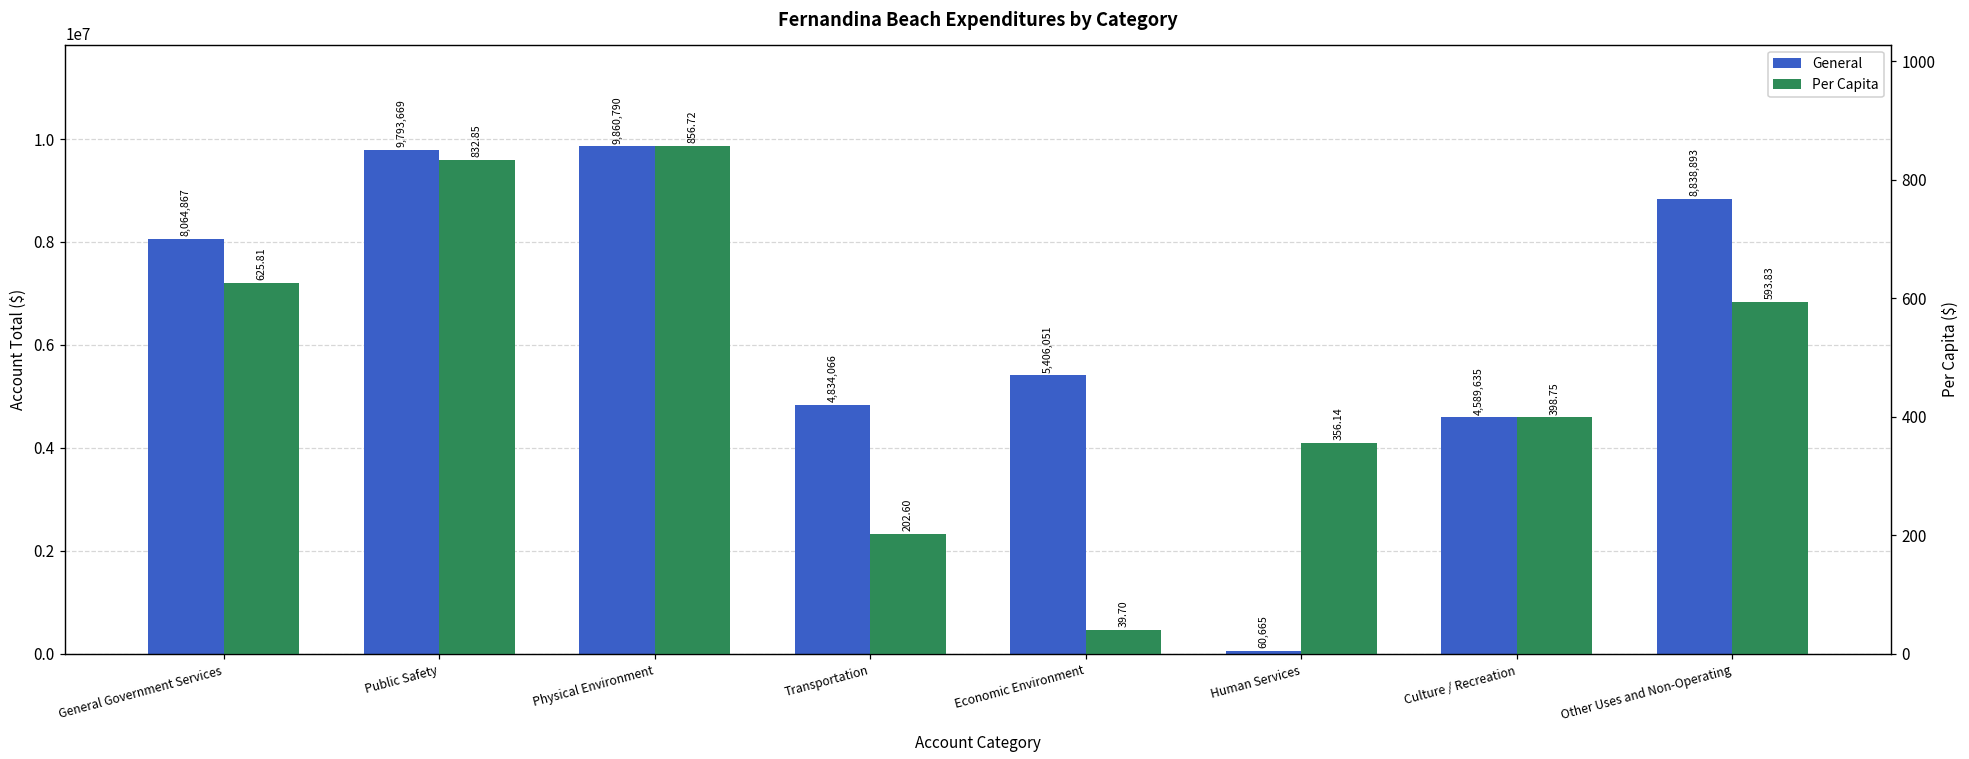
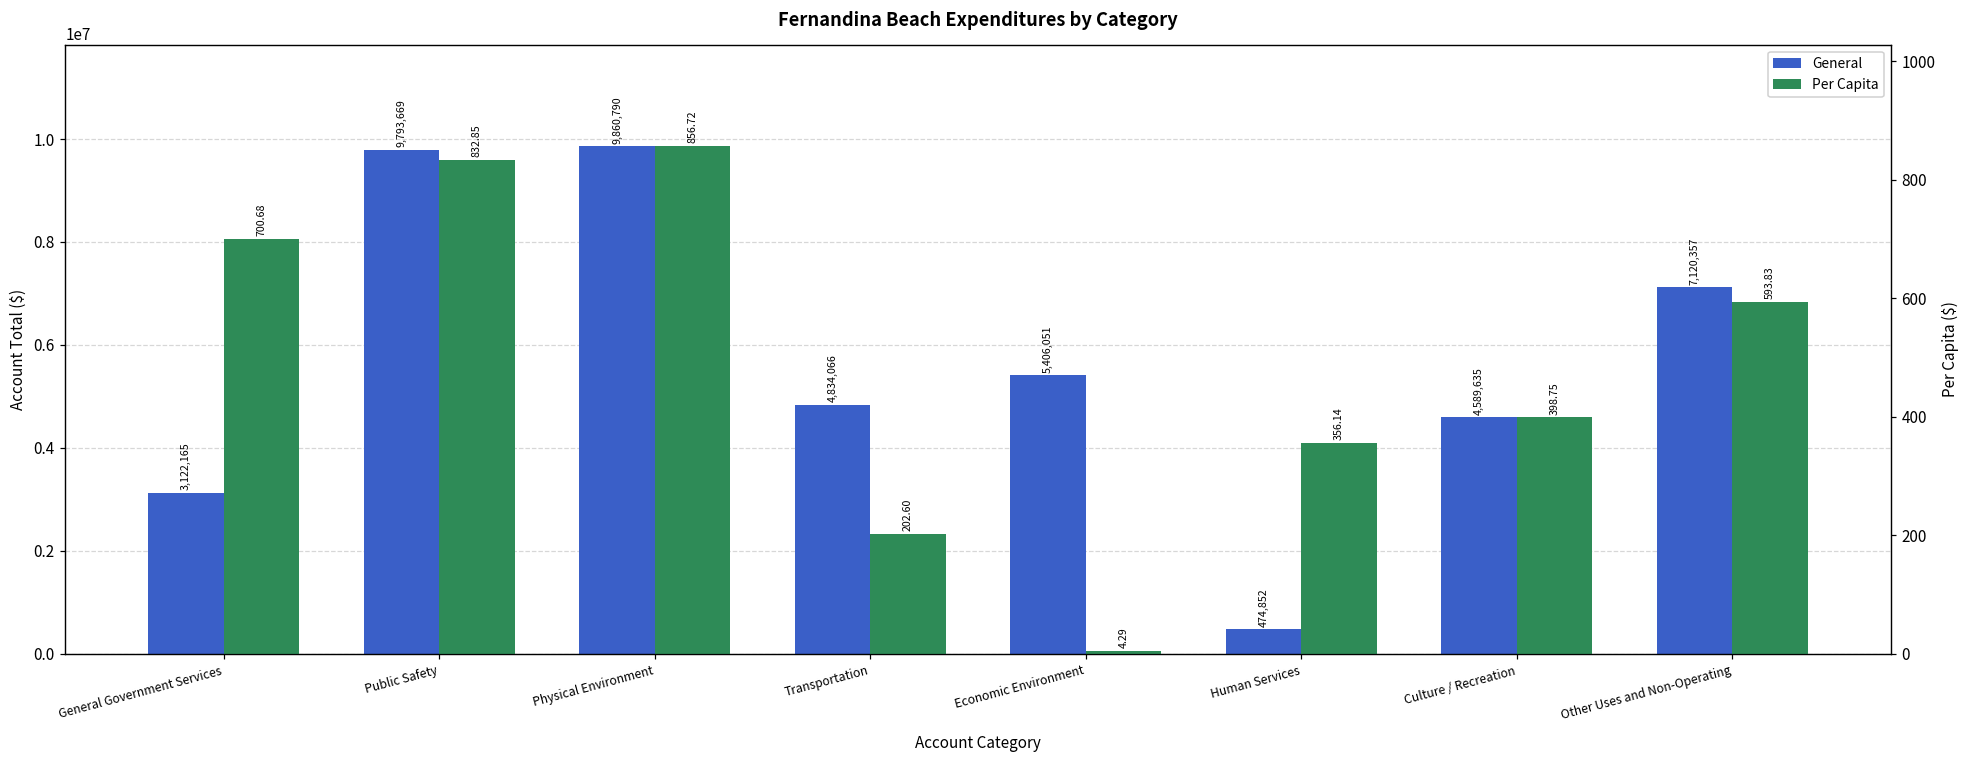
  {
    "General": {
-     "General Government Services": "8,064,867",
+     "General Government Services": "3,122,165",
      "Public Safety": "9,793,669",
      "Physical Environment": "9,860,790",
      "Transportation": "4,834,066",
      "Economic Environment": "5,406,051",
-     "Human Services": "60,665",
+     "Human Services": "474,852",
      "Culture / Recreation": "4,589,635",
-     "Other Uses and Non-Operating": "8,838,893"
+     "Other Uses and Non-Operating": "7,120,357"
    },
    "Per Capita": {
-     "General Government Services": "625.81",
+     "General Government Services": "700.68",
      "Public Safety": "832.85",
      "Physical Environment": "856.72",
      "Transportation": "202.60",
-     "Economic Environment": "39.70",
+     "Economic Environment": "4.29",
      "Human Services": "356.14",
      "Culture / Recreation": "398.75",
      "Other Uses and Non-Operating": "593.83"
    }
  }
